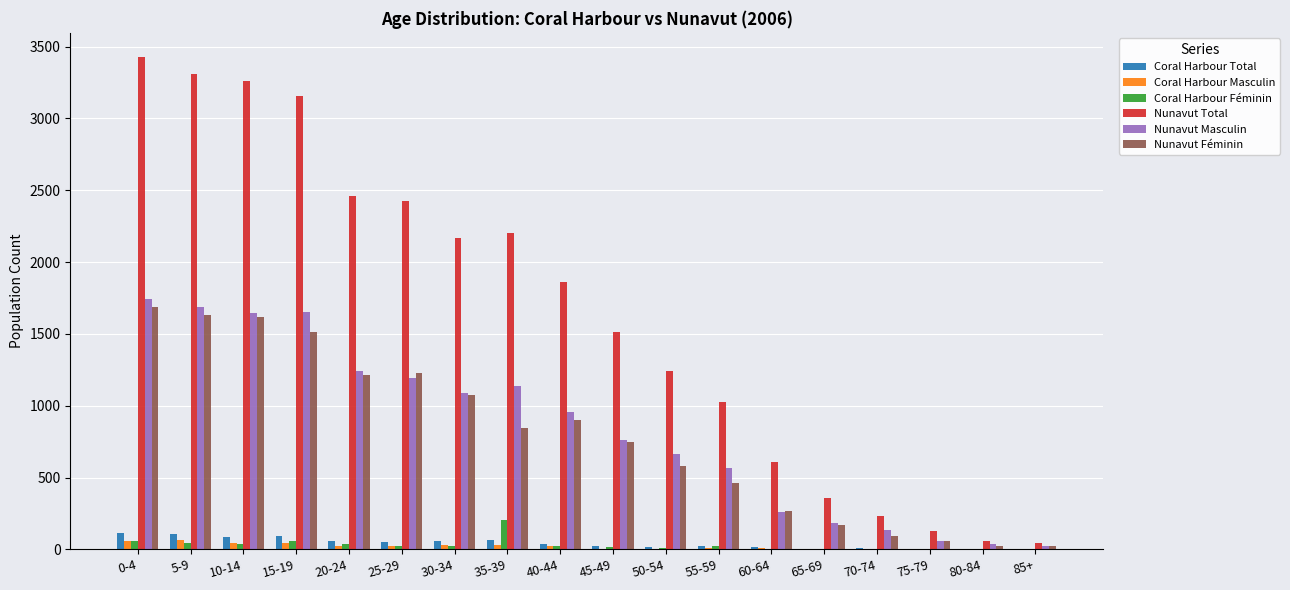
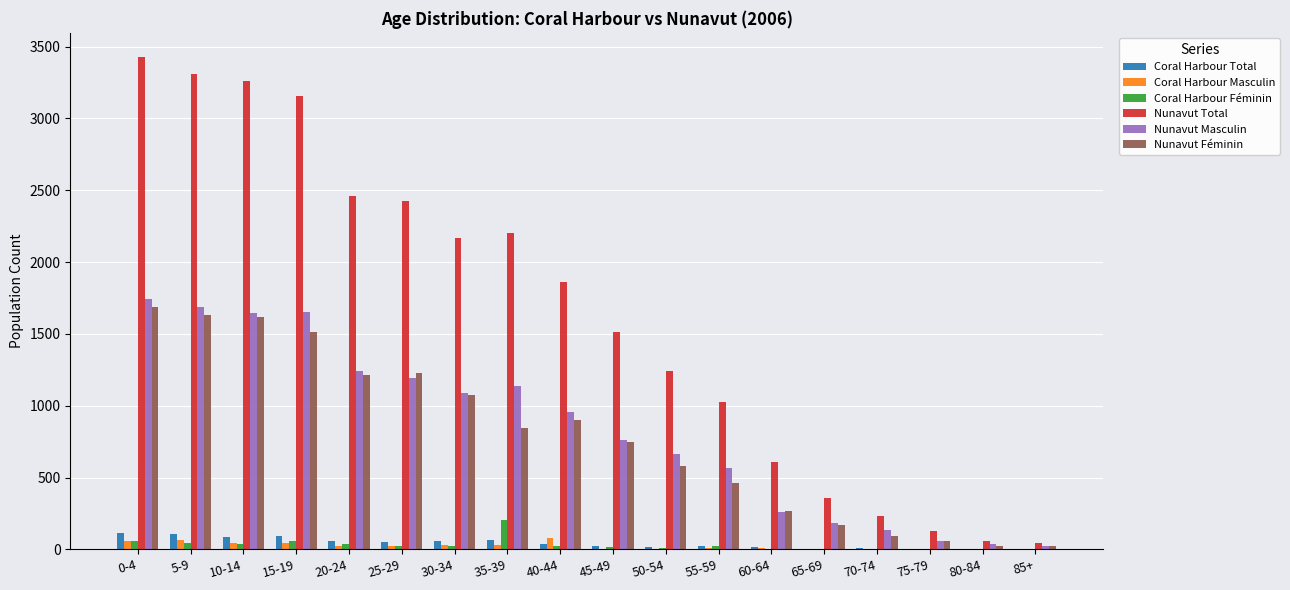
  {
    "Coral Harbour Total": {
      "0-4": 120,
      "5-9": 110,
      "10-14": 90,
      "15-19": 100,
      "20-24": 60,
      "25-29": 50,
      "30-34": 60,
      "35-39": 70,
      "40-44": 40,
      "45-49": 20,
      "55-59": 30,
      "85+": 0
    },
    "Coral Harbour Masculin": {
      "0-4": 60,
      "5-9": 70,
      "10-14": 50,
      "15-19": 50,
      "20-24": 30,
      "25-29": 30,
      "30-34": 30,
      "35-39": 30,
-     "40-44": 20,
+     "40-44": 80,
      "75-79": 0,
      "80-84": 0,
      "85+": 0
    },
    "Coral Harbour Féminin": {
      "0-4": 60,
      "5-9": 50,
      "10-14": 40,
      "15-19": 60,
      "20-24": 40,
      "25-29": 30,
      "30-34": 30,
      "35-39": 210,
      "40-44": 20,
      "55-59": 20,
      "75-79": 0,
      "80-84": 0,
      "85+": 0
    },
    "Nunavut Total": {
      "0-4": 3430,
      "5-9": 3310,
      "10-14": 3260,
      "15-19": 3160,
      "20-24": 2460,
      "25-29": 2430,
      "30-34": 2170,
      "35-39": 2210,
      "40-44": 1860,
      "45-49": 1510,
      "50-54": 1250,
      "55-59": 1030,
      "60-64": 610,
      "65-69": 360,
      "70-74": 230,
      "75-79": 130,
      "80-84": 60,
      "85+": 50
    },
    "Nunavut Masculin": {
      "0-4": 1750,
      "5-9": 1690,
      "10-14": 1650,
      "15-19": 1650,
      "20-24": 1240,
      "25-29": 1200,
      "30-34": 1090,
      "35-39": 1140,
      "40-44": 960,
      "45-49": 760,
      "50-54": 670,
      "55-59": 570,
      "60-64": 260,
      "65-69": 190,
      "70-74": 140,
      "75-79": 60,
      "80-84": 40,
      "85+": 30
    },
    "Nunavut Féminin": {
      "0-4": 1690,
      "5-9": 1630,
      "10-14": 1620,
      "15-19": 1520,
      "20-24": 1220,
      "25-29": 1230,
      "30-34": 1080,
      "35-39": 840,
      "40-44": 900,
      "45-49": 750,
      "50-54": 580,
      "55-59": 470,
      "60-64": 270,
      "65-69": 170,
      "70-74": 100,
      "75-79": 60,
      "80-84": 30,
      "85+": 20
    }
  }
